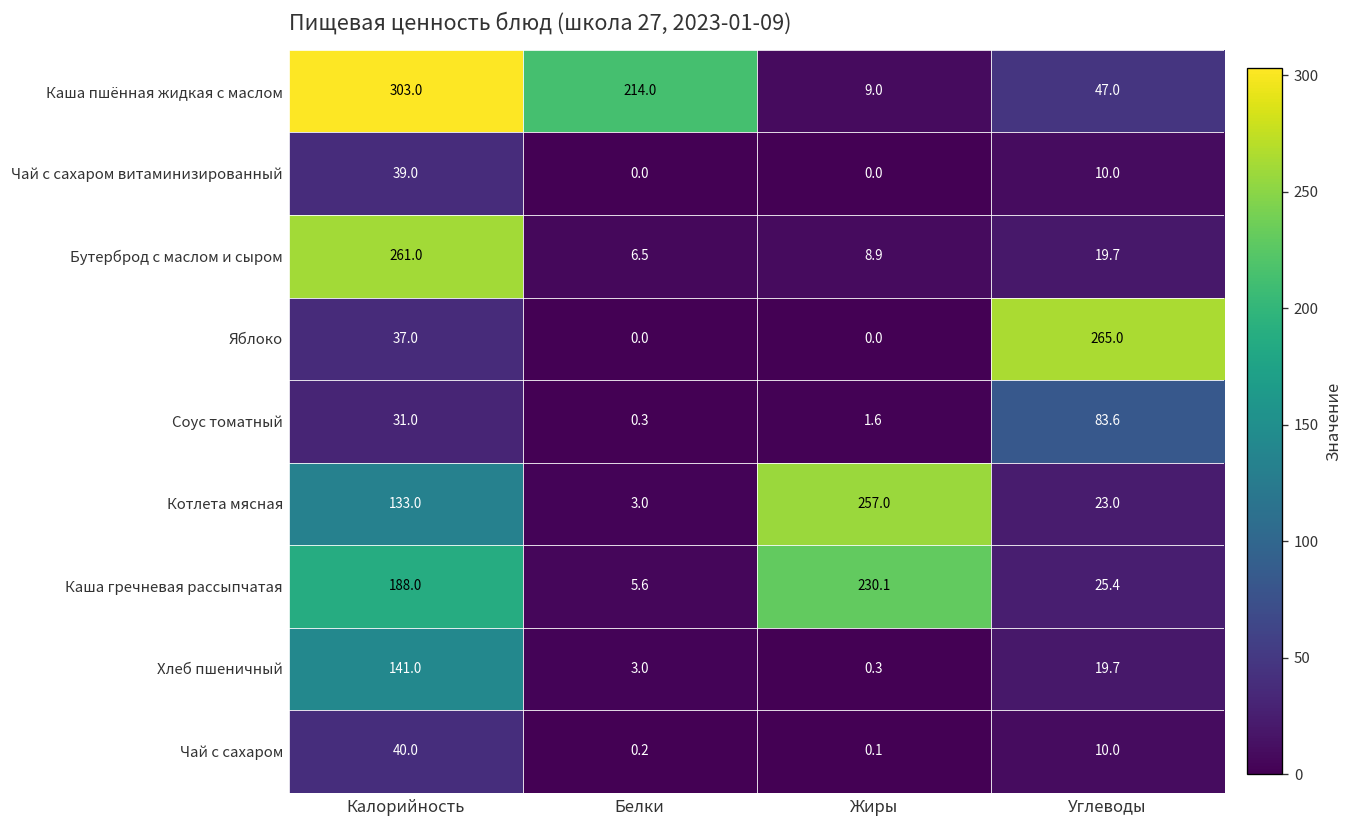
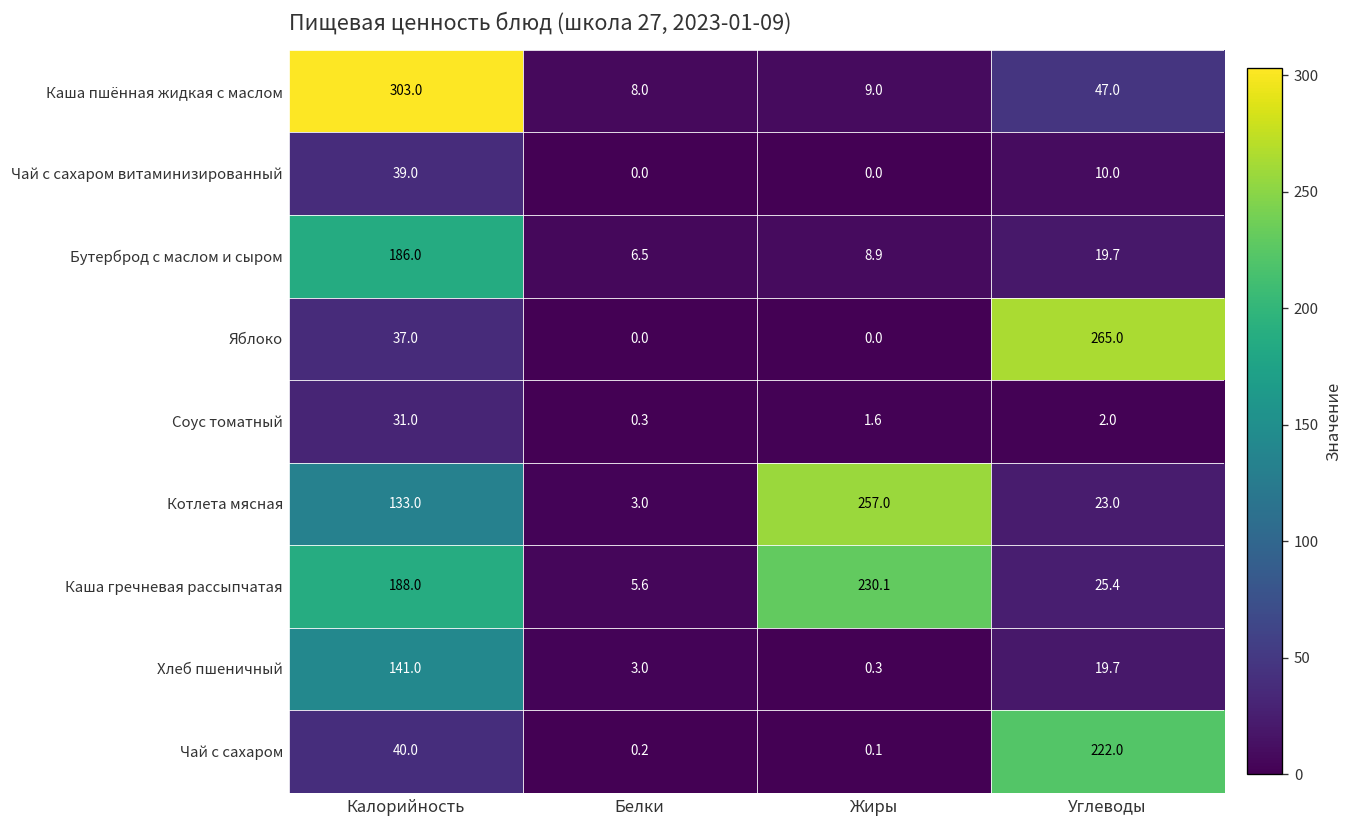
  {
    "Каша пшённая жидкая с маслом": {
      "Калорийность": 303.0,
-     "Белки": 214.0,
+     "Белки": 8.0,
      "Жиры": 9.0,
      "Углеводы": 47.0
    },
    "Чай с сахаром витаминизированный": {
      "Калорийность": 39.0,
      "Белки": 0.0,
      "Жиры": 0.0,
      "Углеводы": 10.0
    },
    "Бутерброд с маслом и сыром": {
-     "Калорийность": 261.0,
+     "Калорийность": 186.0,
      "Белки": 6.5,
      "Жиры": 8.9,
      "Углеводы": 19.7
    },
    "Яблоко": {
      "Калорийность": 37.0,
      "Белки": 0.0,
      "Жиры": 0.0,
      "Углеводы": 265.0
    },
    "Соус томатный": {
      "Калорийность": 31.0,
      "Белки": 0.3,
      "Жиры": 1.6,
-     "Углеводы": 83.6
+     "Углеводы": 2.0
    },
    "Котлета мясная": {
      "Калорийность": 133.0,
      "Белки": 3.0,
      "Жиры": 257.0,
      "Углеводы": 23.0
    },
    "Каша гречневая рассыпчатая": {
      "Калорийность": 188.0,
      "Белки": 5.6,
      "Жиры": 230.1,
      "Углеводы": 25.4
    },
    "Хлеб пшеничный": {
      "Калорийность": 141.0,
      "Белки": 3.0,
      "Жиры": 0.3,
      "Углеводы": 19.7
    },
    "Чай с сахаром": {
      "Калорийность": 40.0,
      "Белки": 0.2,
      "Жиры": 0.1,
-     "Углеводы": 10.0
+     "Углеводы": 222.0
    }
  }
